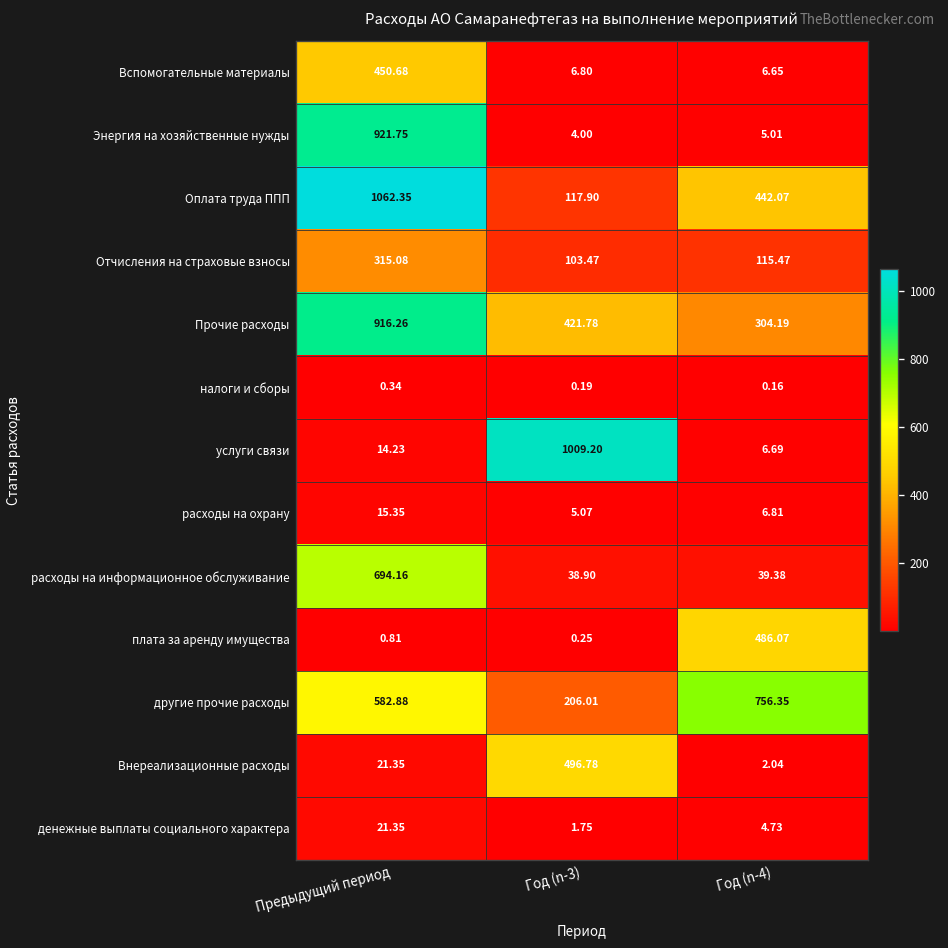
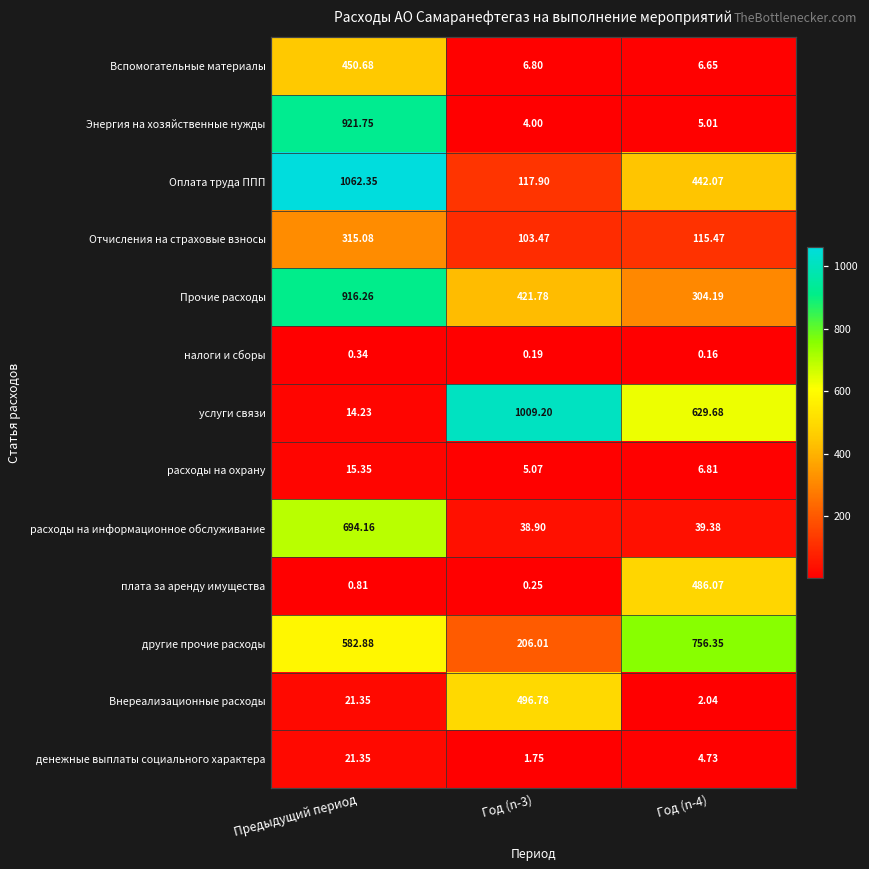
  {
    "Вспомогательные материалы": {
      "Предыдущий период": 450.68,
      "Год (n-3)": 6.80,
      "Год (n-4)": 6.65
    },
    "Энергия на хозяйственные нужды": {
      "Предыдущий период": 921.75,
      "Год (n-3)": 4.00,
      "Год (n-4)": 5.01
    },
    "Оплата труда ППП": {
      "Предыдущий период": 1062.35,
      "Год (n-3)": 117.90,
      "Год (n-4)": 442.07
    },
    "Отчисления на страховые взносы": {
      "Предыдущий период": 315.08,
      "Год (n-3)": 103.47,
      "Год (n-4)": 115.47
    },
    "Прочие расходы": {
      "Предыдущий период": 916.26,
      "Год (n-3)": 421.78,
      "Год (n-4)": 304.19
    },
    "налоги и сборы": {
      "Предыдущий период": 0.34,
      "Год (n-3)": 0.19,
      "Год (n-4)": 0.16
    },
    "услуги связи": {
      "Предыдущий период": 14.23,
      "Год (n-3)": 1009.20,
-     "Год (n-4)": 6.69
+     "Год (n-4)": 629.68
    },
    "расходы на охрану": {
      "Предыдущий период": 15.35,
      "Год (n-3)": 5.07,
      "Год (n-4)": 6.81
    },
    "расходы на информационное обслуживание": {
      "Предыдущий период": 694.16,
      "Год (n-3)": 38.90,
      "Год (n-4)": 39.38
    },
    "плата за аренду имущества": {
      "Предыдущий период": 0.81,
      "Год (n-3)": 0.25,
      "Год (n-4)": 486.07
    },
    "другие прочие расходы": {
      "Предыдущий период": 582.88,
      "Год (n-3)": 206.01,
      "Год (n-4)": 756.35
    },
    "Внереализационные расходы": {
      "Предыдущий период": 21.35,
      "Год (n-3)": 496.78,
      "Год (n-4)": 2.04
    },
    "денежные выплаты социального характера": {
      "Предыдущий период": 21.35,
      "Год (n-3)": 1.75,
      "Год (n-4)": 4.73
    }
  }
